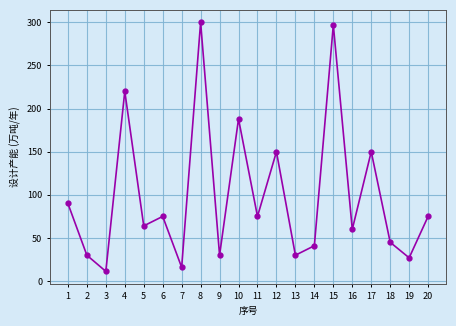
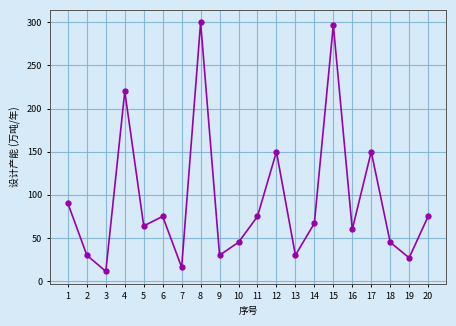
  {
    "1": 90,
    "2": 30,
    "3": 10,
    "4": 220,
    "5": 60,
    "6": 80,
    "7": 20,
    "8": 300,
    "9": 30,
-   "10": 190,
+   "10": 50,
    "11": 80,
    "12": 150,
    "13": 30,
-   "14": 40,
+   "14": 70,
    "15": 300,
    "16": 60,
    "17": 150,
    "18": 50,
    "19": 30,
    "20": 80
  }
